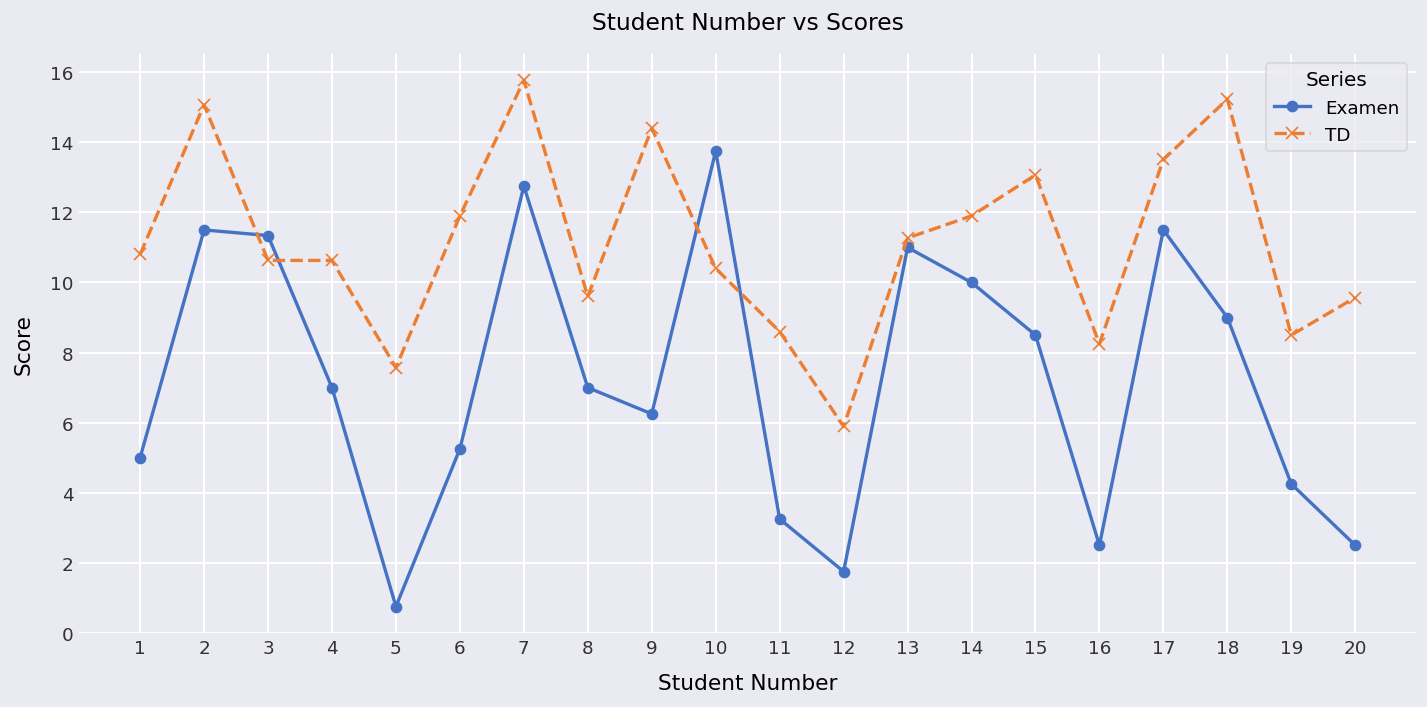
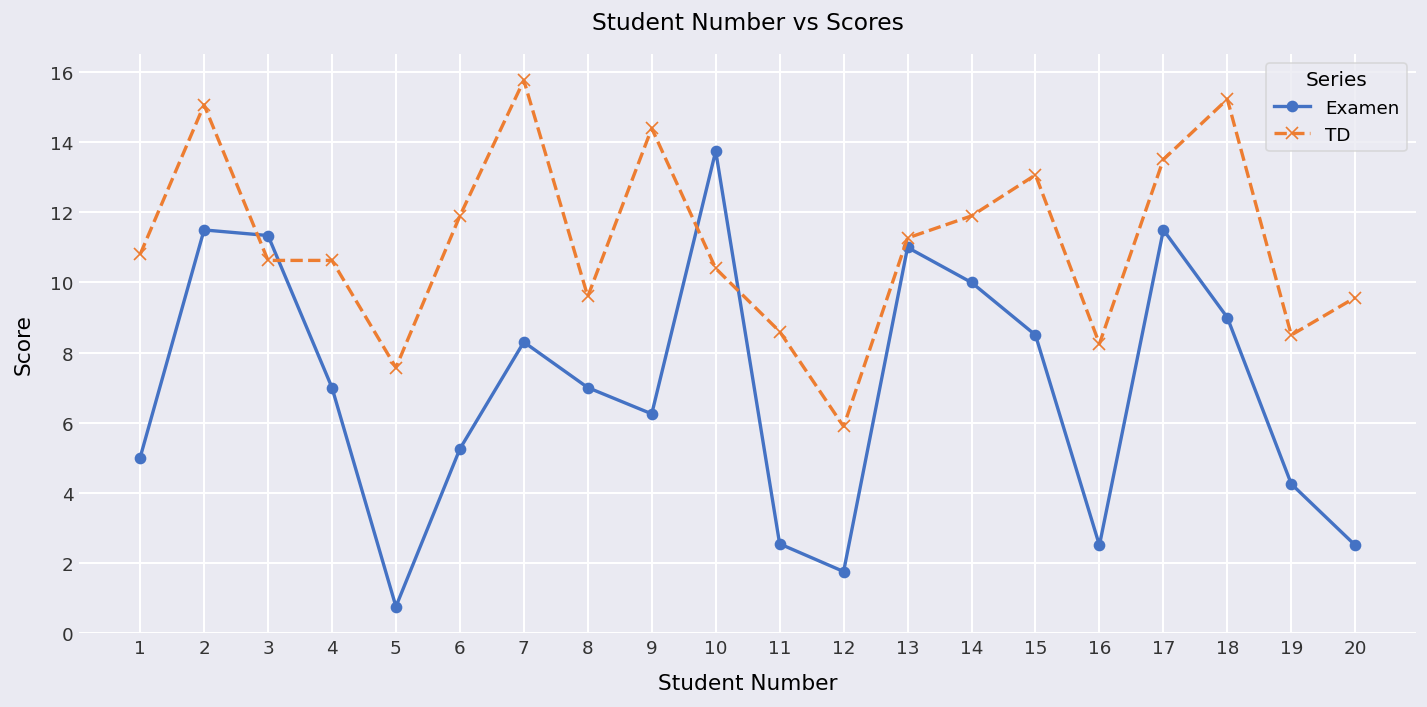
  {
    "Examen": {
      "1": 5.0,
      "2": 11.5,
      "3": 11.3,
      "4": 7.0,
      "5": 0.8,
      "6": 5.3,
-     "7": 12.8,
+     "7": 8.3,
      "8": 7.0,
      "9": 6.3,
      "10": 13.8,
-     "11": 3.3,
+     "11": 2.5,
      "12": 1.8,
      "13": 11.0,
      "14": 10.0,
      "15": 8.5,
      "16": 2.5,
      "17": 11.5,
      "18": 9.0,
      "19": 4.3,
      "20": 2.5
    },
    "TD": {
      "1": 10.8,
      "2": 15.1,
      "3": 10.6,
      "4": 10.6,
      "5": 7.6,
      "6": 11.9,
      "7": 15.8,
      "8": 9.6,
      "9": 14.4,
      "10": 10.4,
      "11": 8.6,
      "12": 5.9,
      "13": 11.3,
      "14": 11.9,
      "15": 13.1,
      "16": 8.3,
      "17": 13.5,
      "18": 15.2,
      "19": 8.5,
      "20": 9.6
    }
  }
